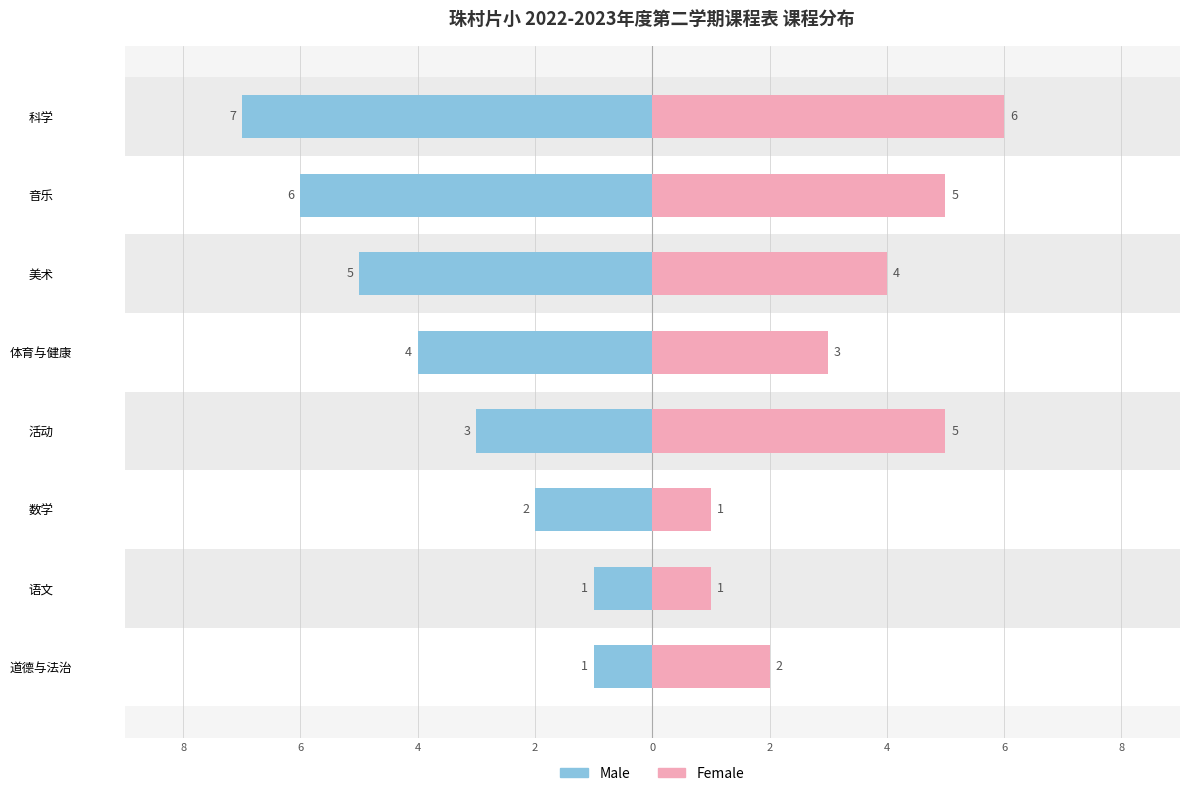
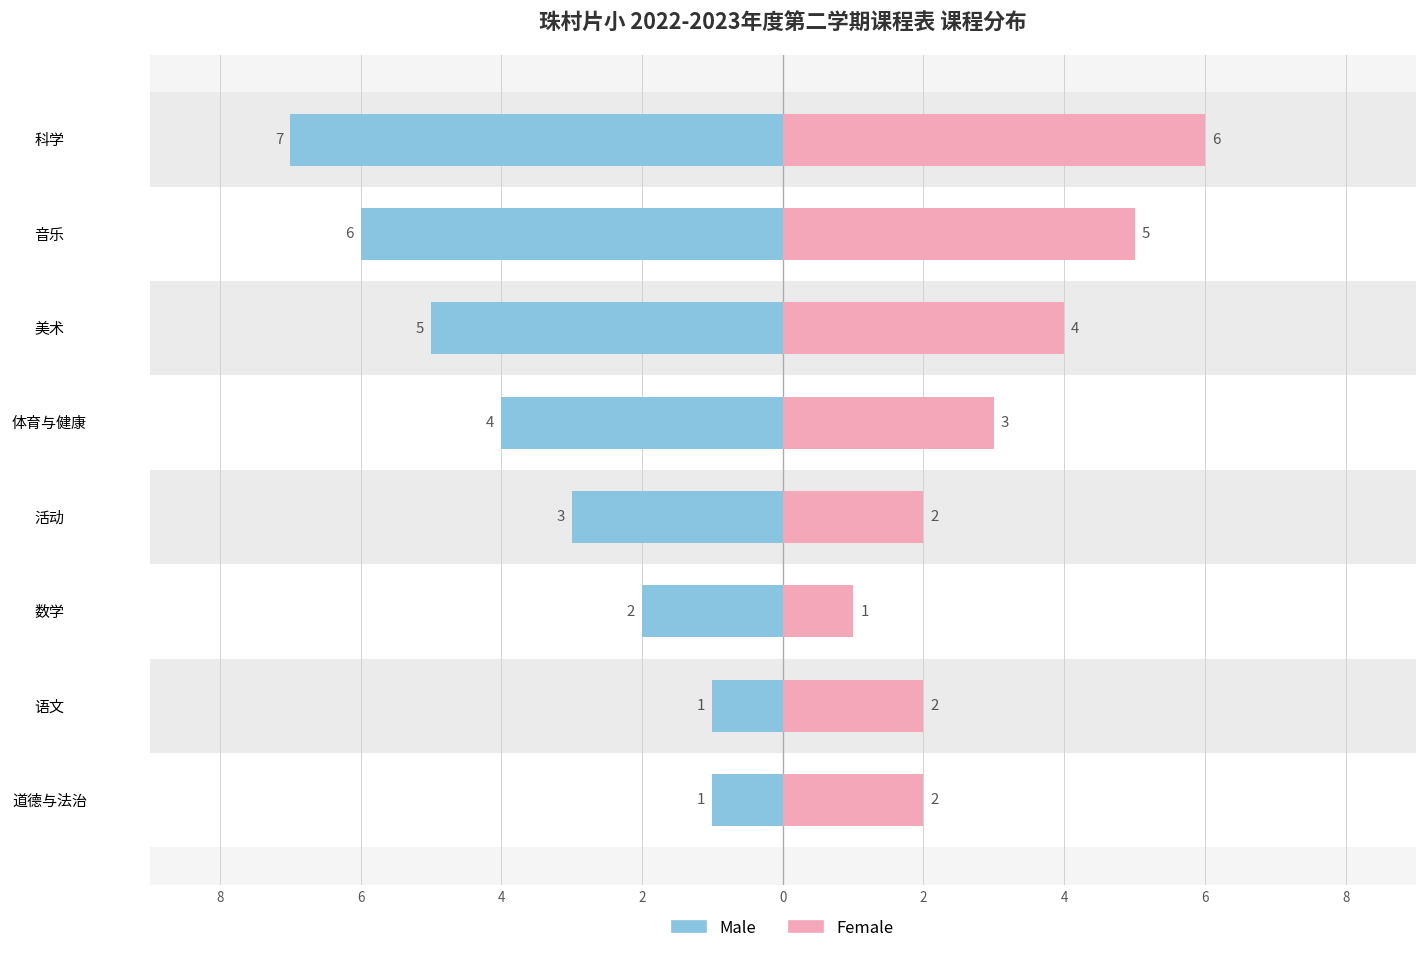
  {
    "Female": {
      "科学": 6,
      "音乐": 5,
      "美术": 4,
      "体育与健康": 3,
-     "活动": 5,
+     "活动": 2,
      "数学": 1,
-     "语文": 1,
+     "语文": 2,
      "道德与法治": 2
    }
  }
